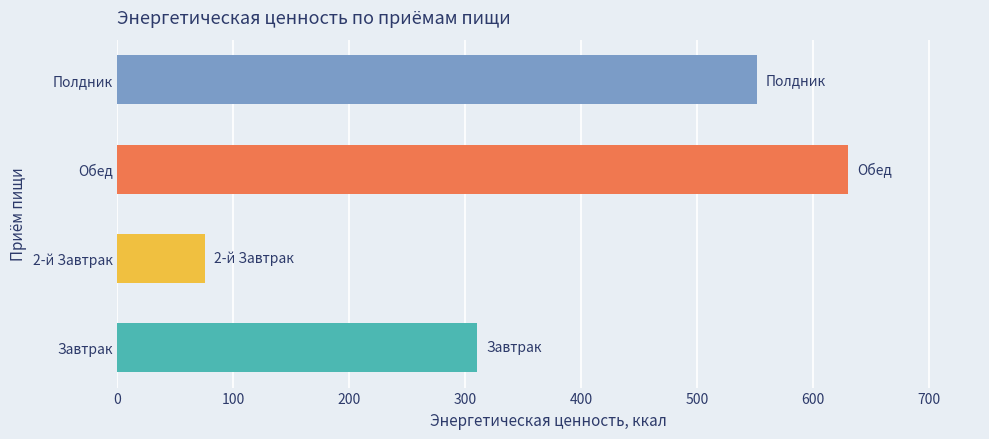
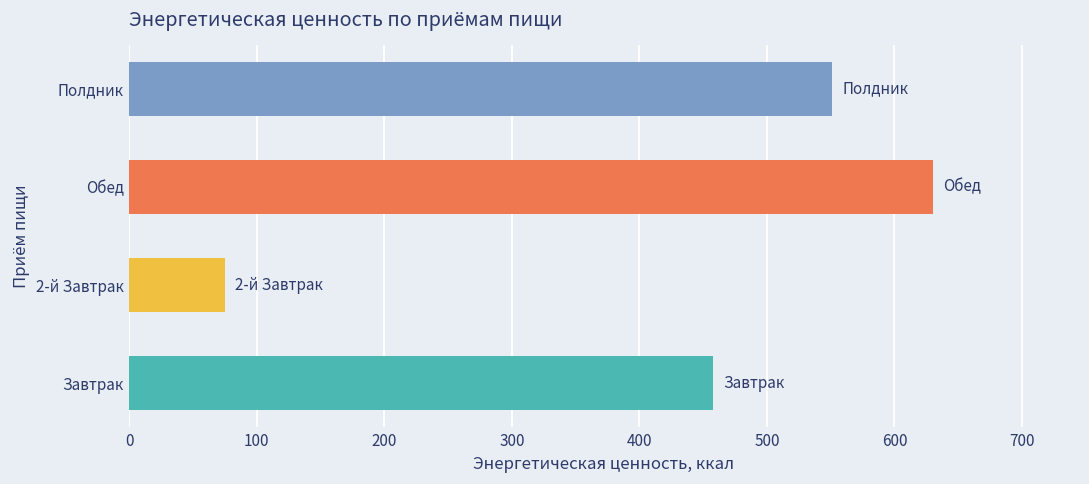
  {
    "Полдник": 551,
    "Обед": 630,
-   "Завтрак": 310
+   "Завтрак": 458
  }
